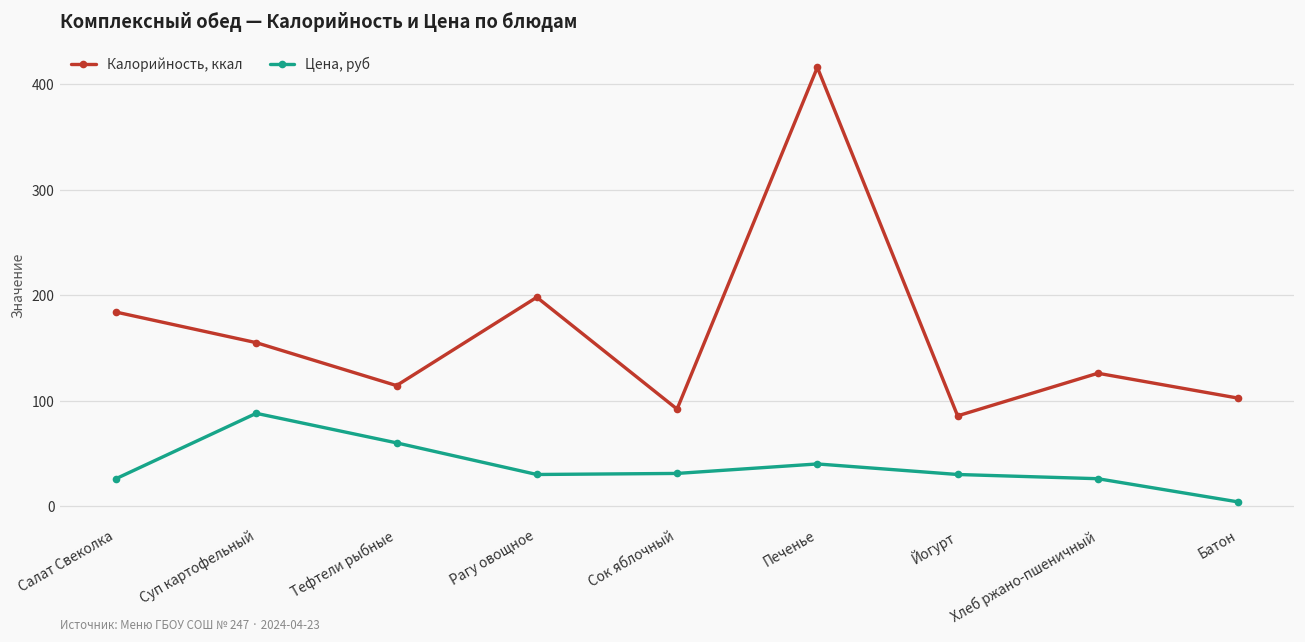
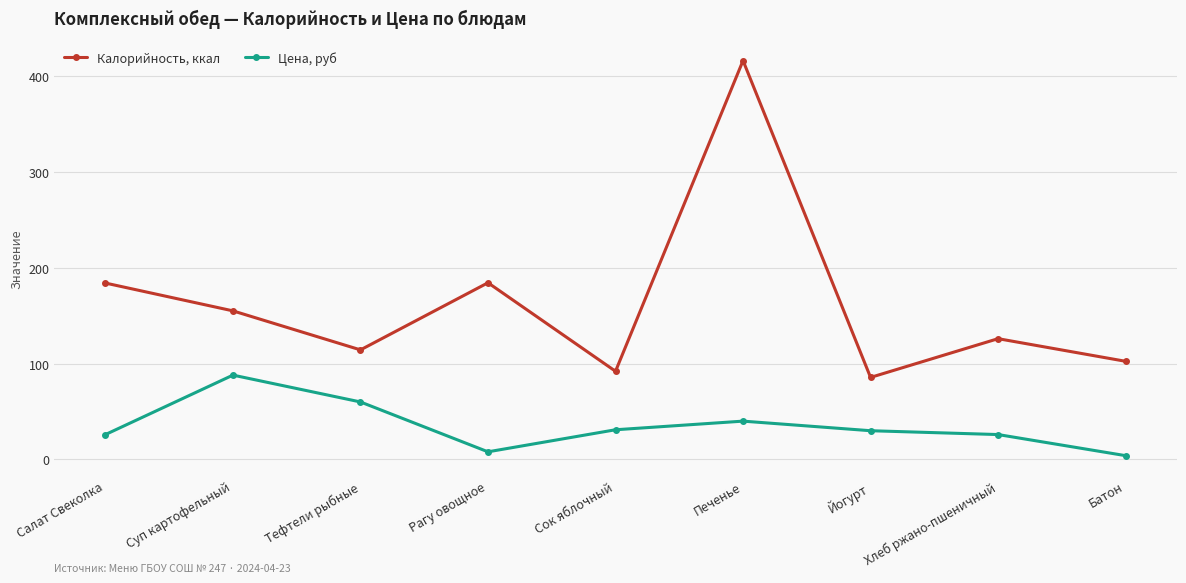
  {
    "Калорийность, ккал": {
      "Салат Свеколка": 180,
      "Суп картофельный": 160,
      "Тефтели рыбные": 110,
-     "Рагу овощное": 200,
+     "Рагу овощное": 180,
      "Сок яблочный": 90,
      "Печенье": 420,
      "Йогурт": 90,
      "Хлеб ржано-пшеничный": 130,
      "Батон": 100
    },
    "Цена, руб": {
      "Салат Свеколка": 30,
      "Суп картофельный": 90,
      "Тефтели рыбные": 60,
-     "Рагу овощное": 30,
+     "Рагу овощное": 10,
      "Сок яблочный": 30,
      "Печенье": 40,
      "Йогурт": 30,
      "Хлеб ржано-пшеничный": 30,
      "Батон": 0
    }
  }
